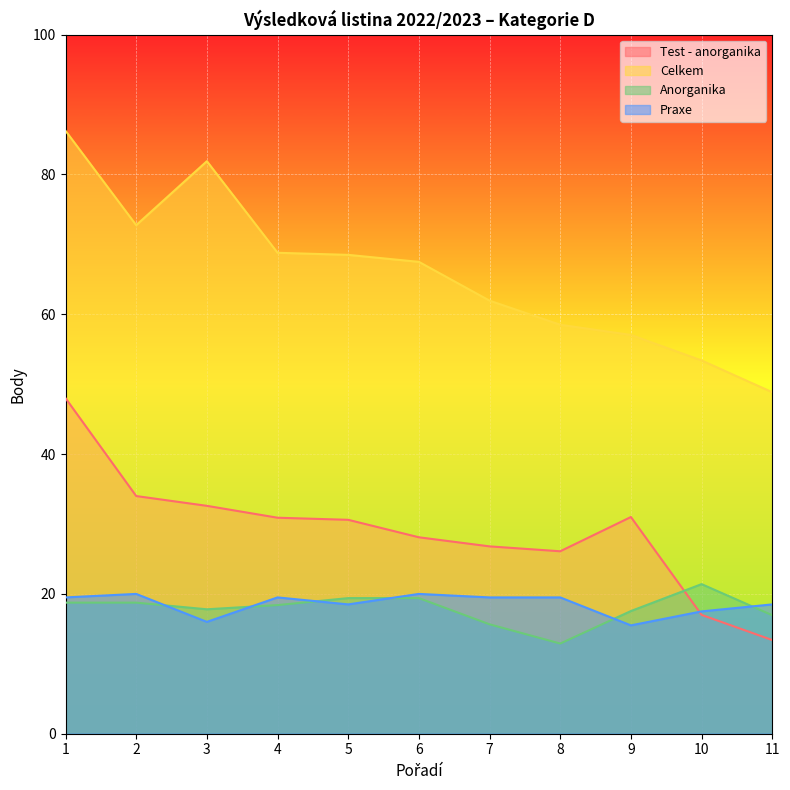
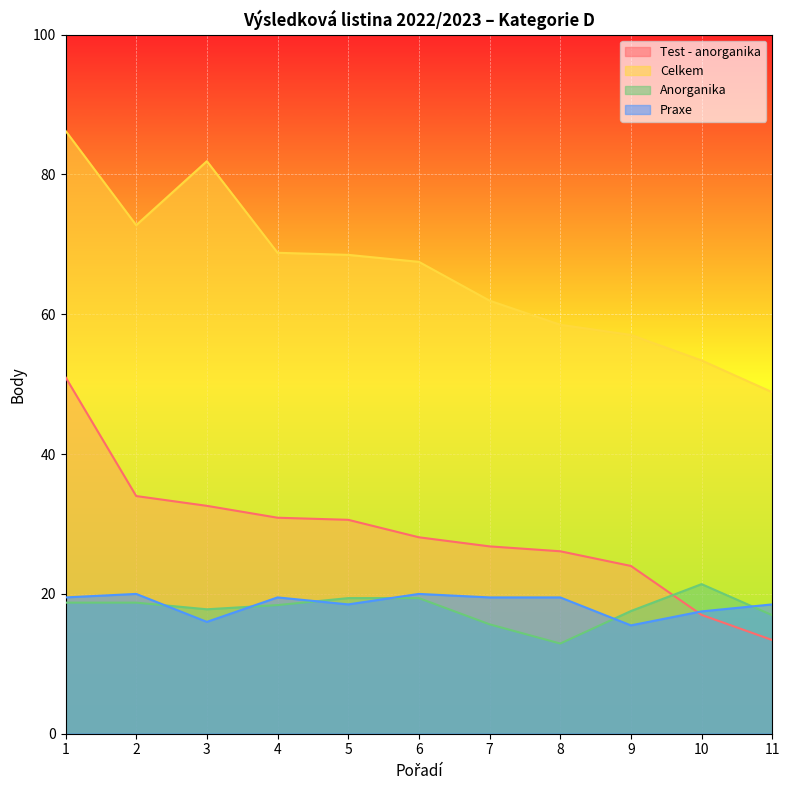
  {
    "Test - anorganika": {
-     "1": 48,
+     "1": 51,
      "2": 34,
      "3": 33,
      "4": 31,
      "5": 31,
      "6": 28,
      "7": 27,
      "8": 26,
-     "9": 31,
+     "9": 24,
      "10": 17,
      "11": 13
    },
    "Celkem": {
      "1": 86,
      "2": 73,
      "3": 82,
      "4": 69,
      "5": 69,
      "6": 68,
      "7": 62,
      "8": 59,
      "9": 57,
      "10": 53,
      "11": 49
    },
    "Anorganika": {
      "1": 19,
      "2": 19,
      "3": 18,
      "4": 18,
      "5": 19,
      "6": 19,
      "7": 16,
      "8": 13,
      "9": 18,
      "10": 21,
      "11": 17
    },
    "Praxe": {
      "1": 20,
      "2": 20,
      "3": 16,
      "4": 20,
      "5": 19,
      "6": 20,
      "7": 20,
      "8": 20,
      "9": 16,
      "10": 18,
      "11": 19
    }
  }
